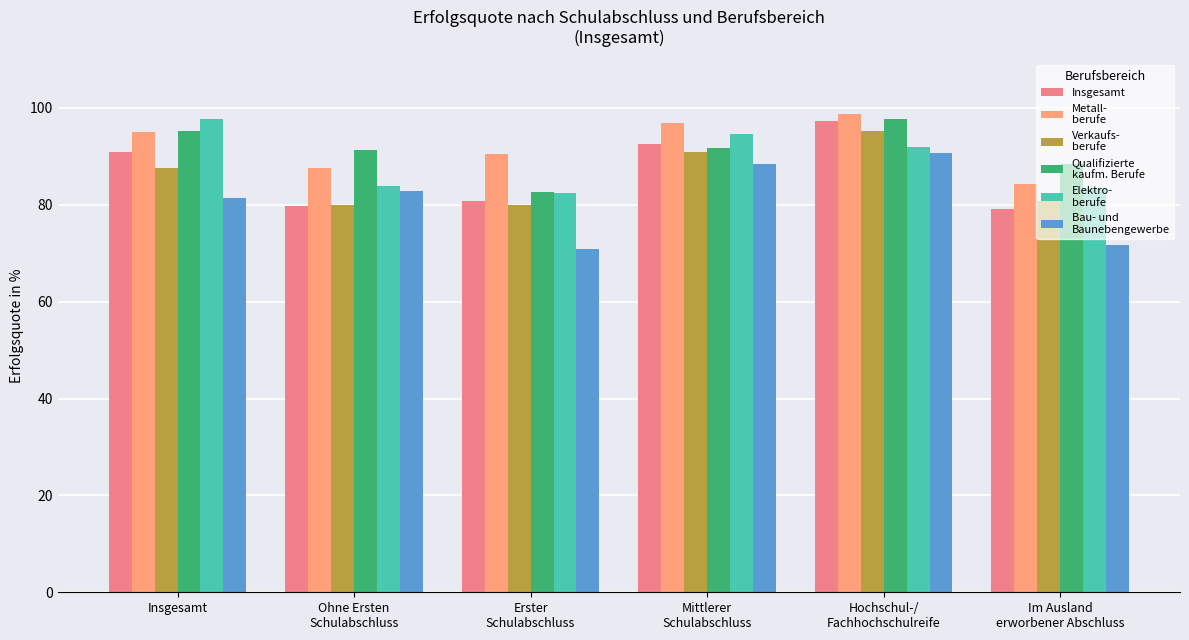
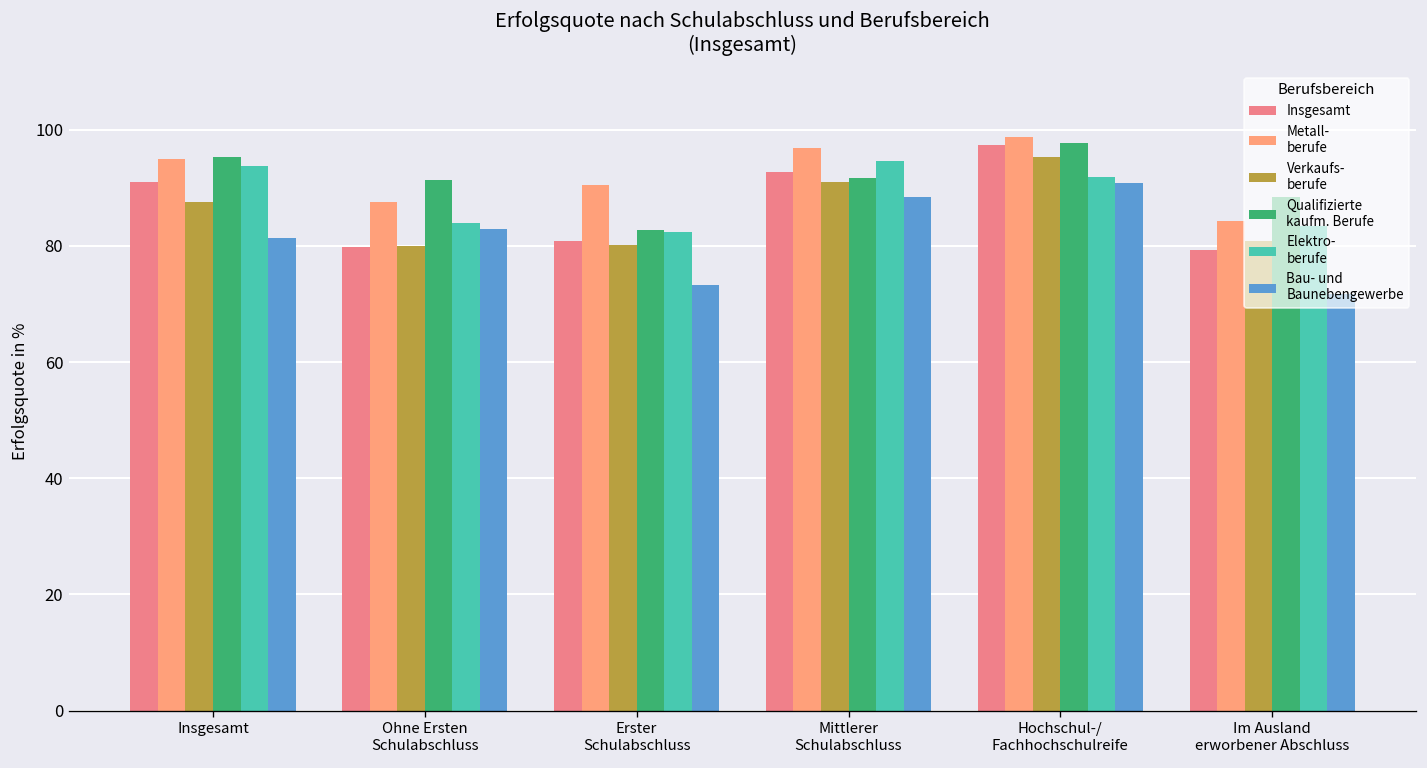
  {
    "Verkaufs- berufe": {
      "Insgesamt": 88,
      "Ohne Ersten Schulabschluss": 80,
      "Erster Schulabschluss": 80,
      "Mittlerer Schulabschluss": 91,
      "Hochschul-/ Fachhochschulreife": 95
    },
    "Qualifizierte kaufm. Berufe": {
      "Insgesamt": 95,
      "Ohne Ersten Schulabschluss": 91,
      "Erster Schulabschluss": 83,
      "Mittlerer Schulabschluss": 92,
      "Hochschul-/ Fachhochschulreife": 98
    },
    "Elektro- berufe": {
-     "Insgesamt": 98,
+     "Insgesamt": 94,
      "Ohne Ersten Schulabschluss": 84,
      "Erster Schulabschluss": 82,
      "Mittlerer Schulabschluss": 95,
      "Hochschul-/ Fachhochschulreife": 92
    },
    "Bau- und Baunebengewerbe": {
      "Insgesamt": 81,
      "Ohne Ersten Schulabschluss": 83,
-     "Erster Schulabschluss": 71,
+     "Erster Schulabschluss": 73,
      "Mittlerer Schulabschluss": 88,
      "Hochschul-/ Fachhochschulreife": 91,
      "Im Ausland erworbener Abschluss": 72
    }
  }
